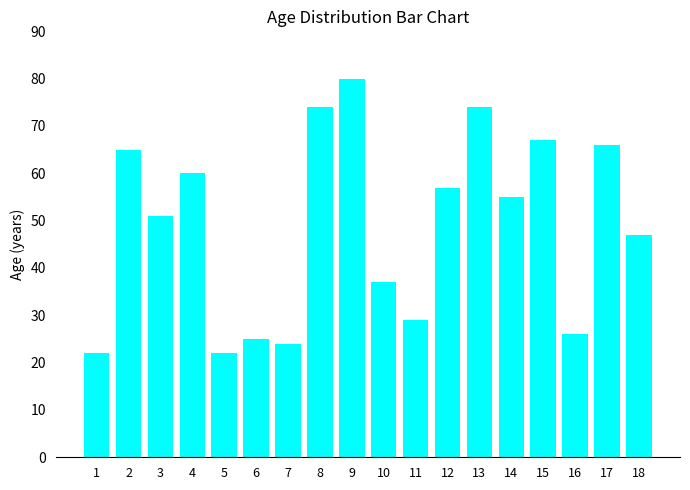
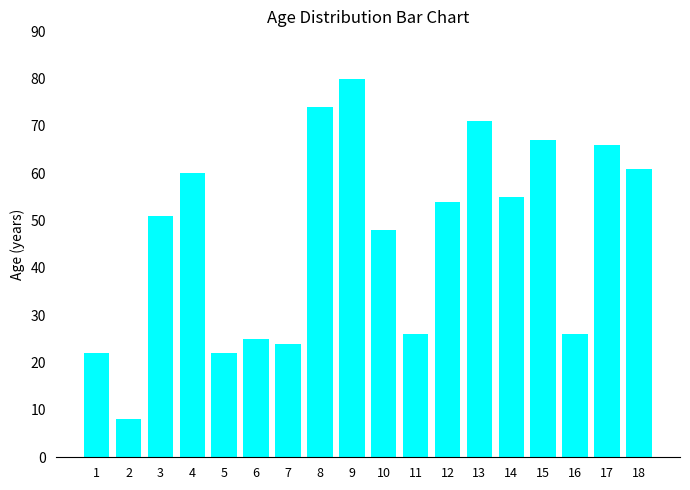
  {
    "1": 22,
-   "2": 65,
+   "2": 8,
    "3": 51,
    "4": 60,
    "5": 22,
    "6": 25,
    "7": 24,
    "8": 74,
    "9": 80,
-   "10": 37,
-   "11": 29,
-   "12": 57,
-   "13": 74,
+   "10": 48,
+   "11": 26,
+   "12": 54,
+   "13": 71,
    "14": 55,
    "15": 67,
    "16": 26,
    "17": 66,
-   "18": 47
+   "18": 61
  }
